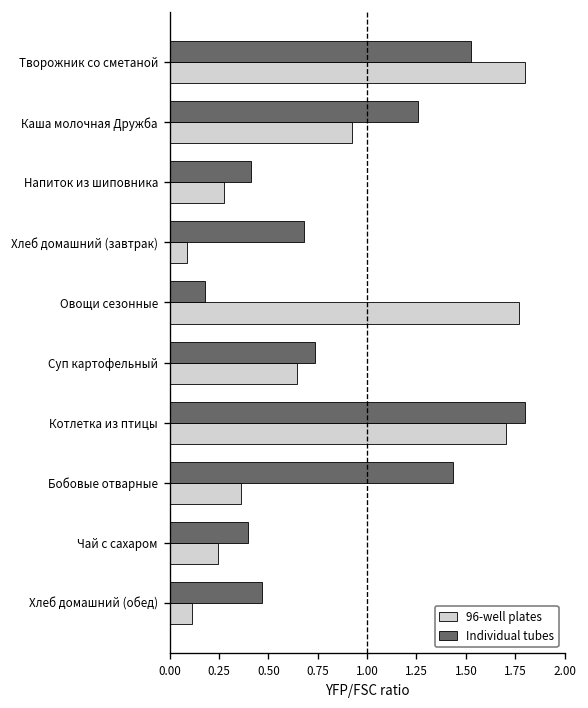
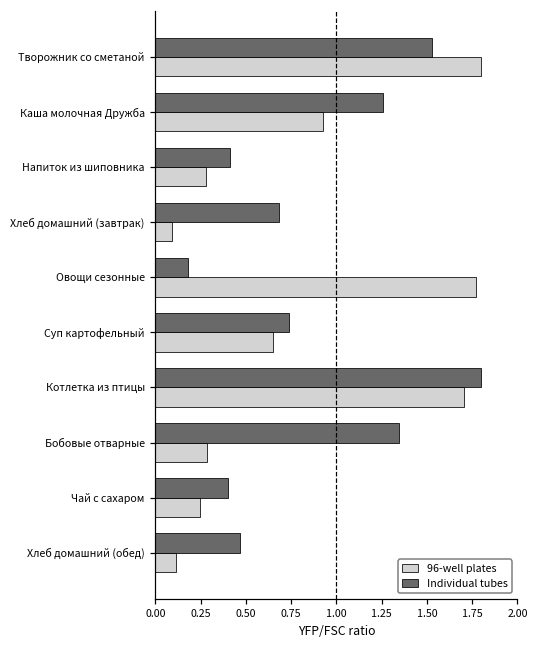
  {
    "96-well plates": {
      "Творожник со сметаной": 1.80,
      "Каша молочная Дружба": 0.92,
      "Напиток из шиповника": 0.28,
      "Хлеб домашний (завтрак)": 0.09,
      "Овощи сезонные": 1.77,
      "Суп картофельный": 0.65,
      "Котлетка из птицы": 1.71,
-     "Бобовые отварные": 0.36,
+     "Бобовые отварные": 0.28,
      "Чай с сахаром": 0.24,
      "Хлеб домашний (обед)": 0.11
    },
    "Individual tubes": {
      "Творожник со сметаной": 1.53,
      "Каша молочная Дружба": 1.26,
      "Напиток из шиповника": 0.41,
      "Хлеб домашний (завтрак)": 0.68,
      "Овощи сезонные": 0.18,
      "Суп картофельный": 0.74,
      "Котлетка из птицы": 1.80,
-     "Бобовые отварные": 1.44,
+     "Бобовые отварные": 1.35,
      "Чай с сахаром": 0.40,
      "Хлеб домашний (обед)": 0.47
    }
  }
